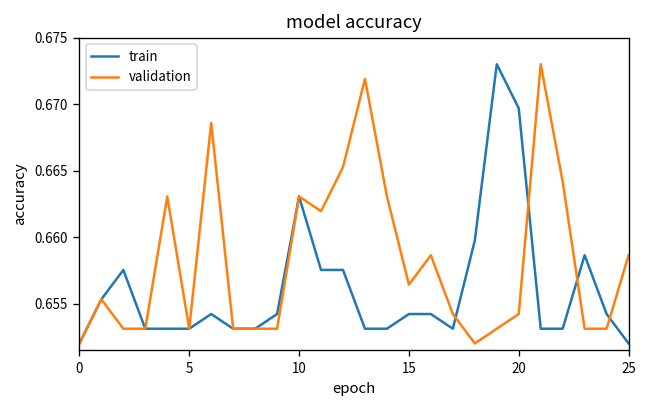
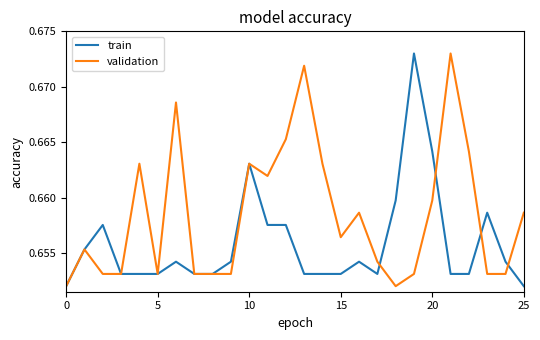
  {
    "train": {
-     "15": 0.6542,
-     "20": 0.6697,
+     "15": 0.6531,
+     "20": 0.6642,
      "25": 0.6520
    },
    "validation": {
      "15": 0.6564,
-     "20": 0.6542,
+     "20": 0.6597,
      "25": 0.6586
    }
  }
